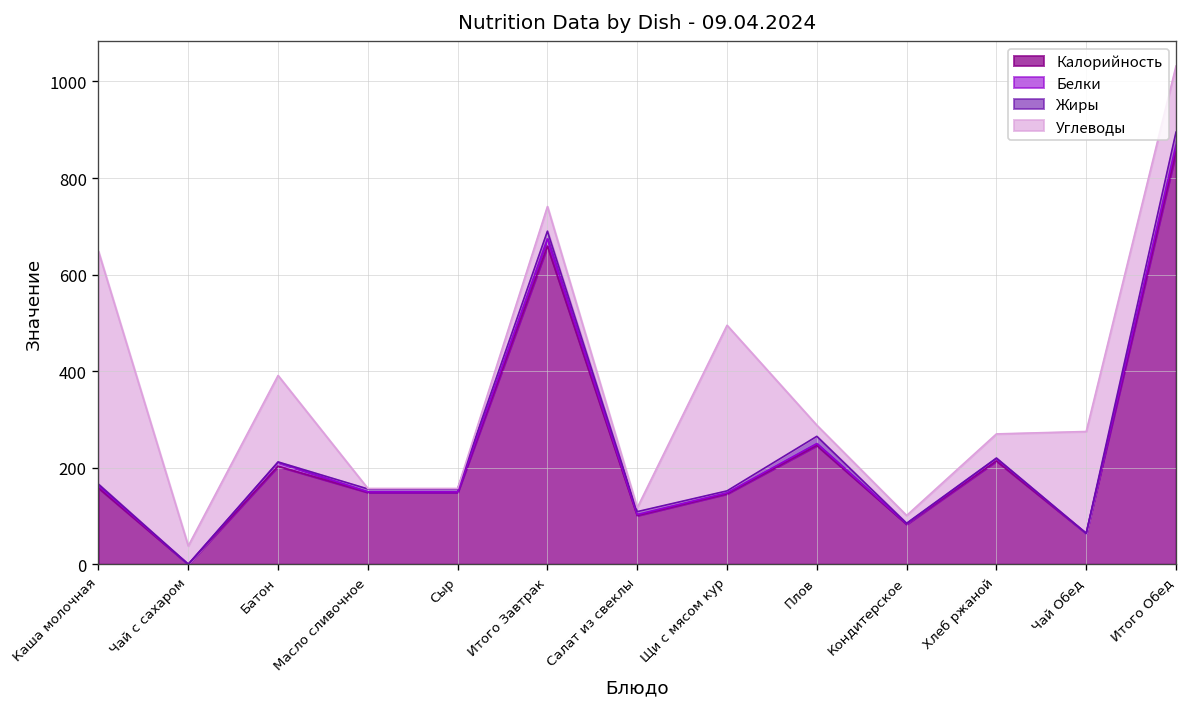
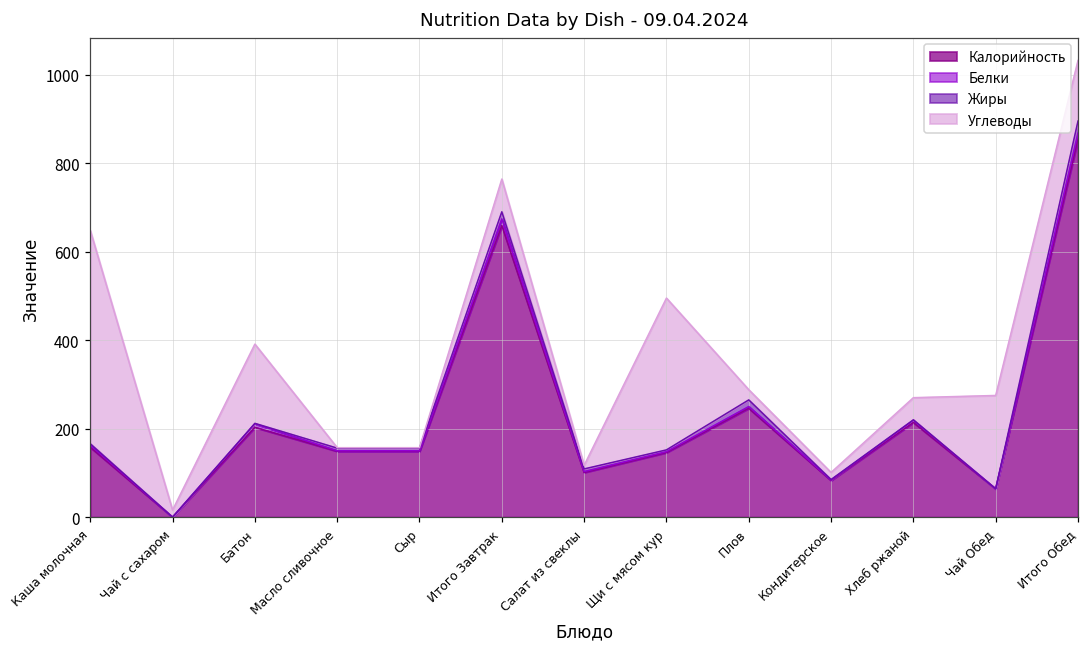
  {
    "Углеводы": {
      "Каша молочная": 480,
-     "Чай с сахаром": 40,
+     "Чай с сахаром": 20,
      "Батон": 180,
-     "Итого Завтрак": 50,
+     "Итого Завтрак": 70,
      "Салат из свеклы": 10,
      "Щи с мясом кур": 340,
      "Плов": 20,
      "Кондитерское": 20,
      "Хлеб ржаной": 50,
      "Чай Обед": 210,
      "Итого Обед": 140
    }
  }
